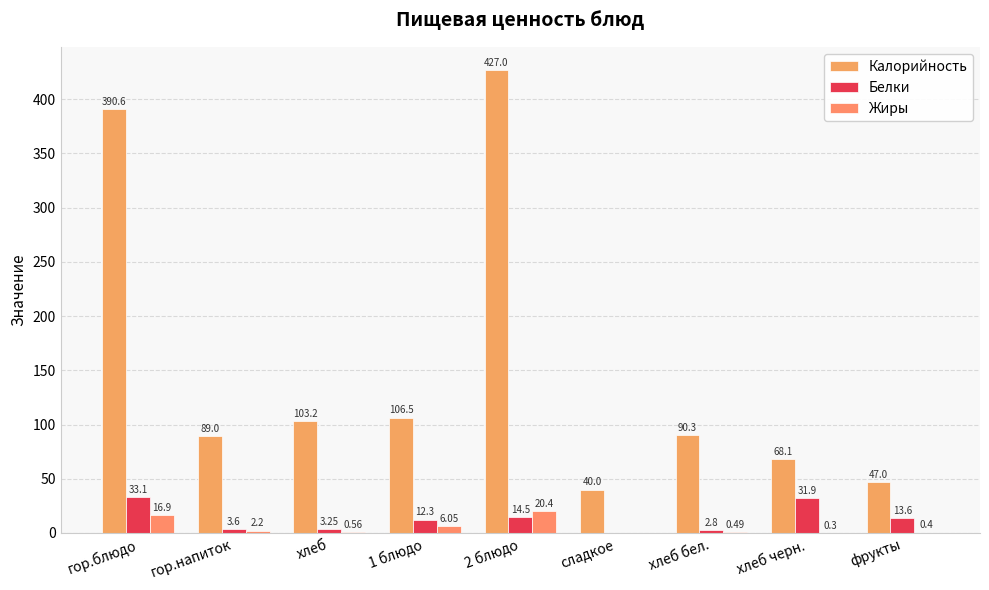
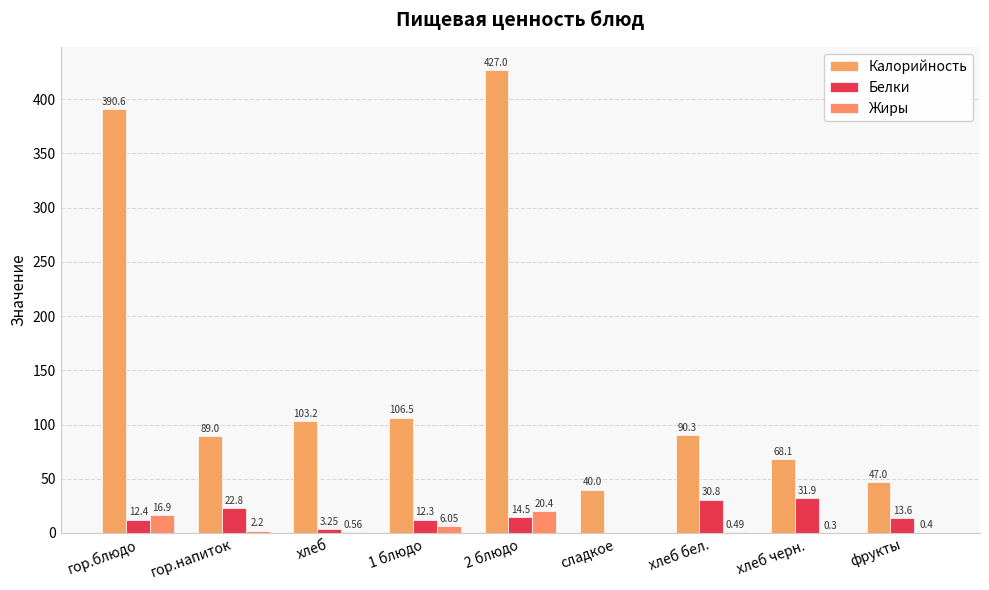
  {
    "Белки": {
-     "гор.блюдо": 33.1,
-     "гор.напиток": 3.6,
+     "гор.блюдо": 12.4,
+     "гор.напиток": 22.8,
      "хлеб": 3.25,
      "1 блюдо": 12.3,
      "2 блюдо": 14.5,
-     "хлеб бел.": 2.8,
+     "хлеб бел.": 30.8,
      "хлеб черн.": 31.9,
      "фрукты": 13.6
    }
  }
